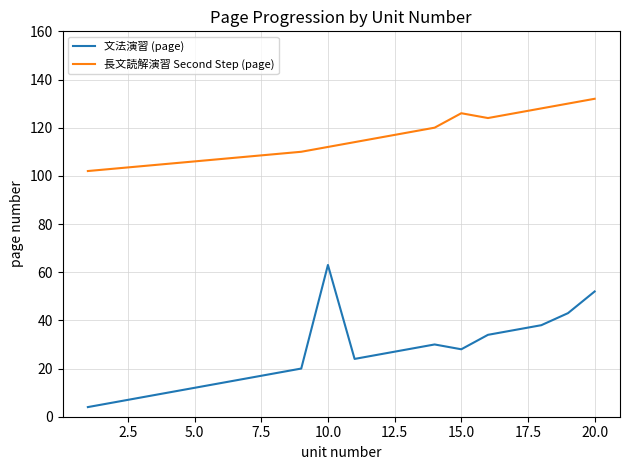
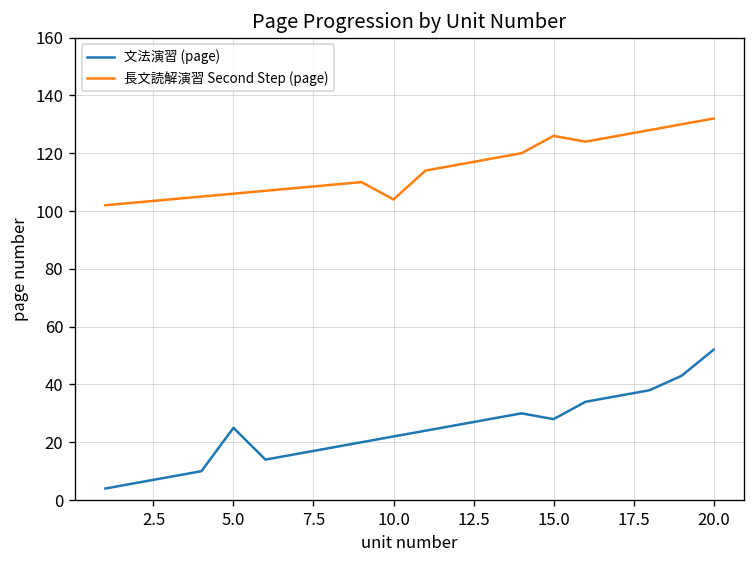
  {
    "文法演習 (page)": {
-     "5.0": 12,
-     "10.0": 63,
+     "5.0": 25,
+     "10.0": 22,
      "15.0": 28,
      "20.0": 52
    },
    "長文読解演習 Second Step (page)": {
      "5.0": 106,
-     "10.0": 112,
+     "10.0": 104,
      "15.0": 126,
      "20.0": 132
    }
  }
